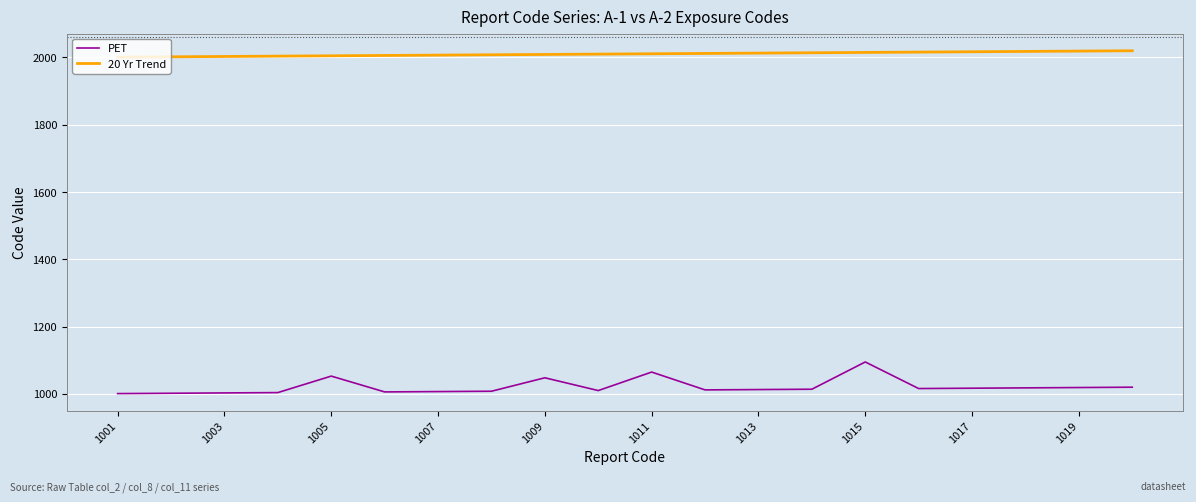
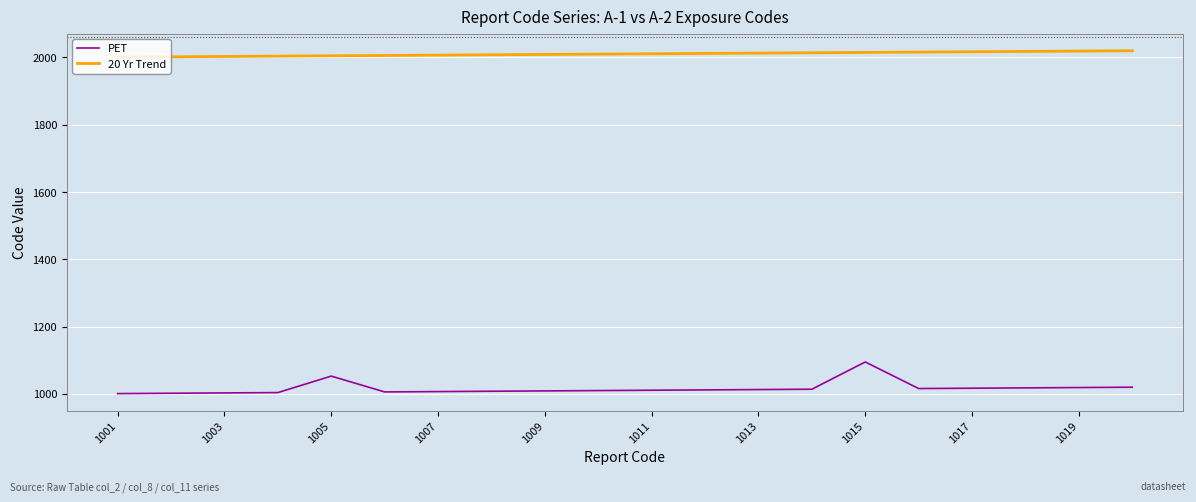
  {
    "PET": {
      "1001": 1000,
      "1003": 1000,
      "1005": 1050,
      "1007": 1010,
-     "1009": 1050,
-     "1011": 1070,
+     "1009": 1010,
+     "1011": 1010,
      "1013": 1010,
      "1015": 1100,
      "1017": 1020,
      "1019": 1020
    },
    "20 Yr Trend": {
      "1003": 2000,
      "1005": 2010,
      "1007": 2010,
      "1009": 2010,
      "1011": 2010,
      "1013": 2010,
      "1015": 2020,
      "1017": 2020,
      "1019": 2020
    }
  }
